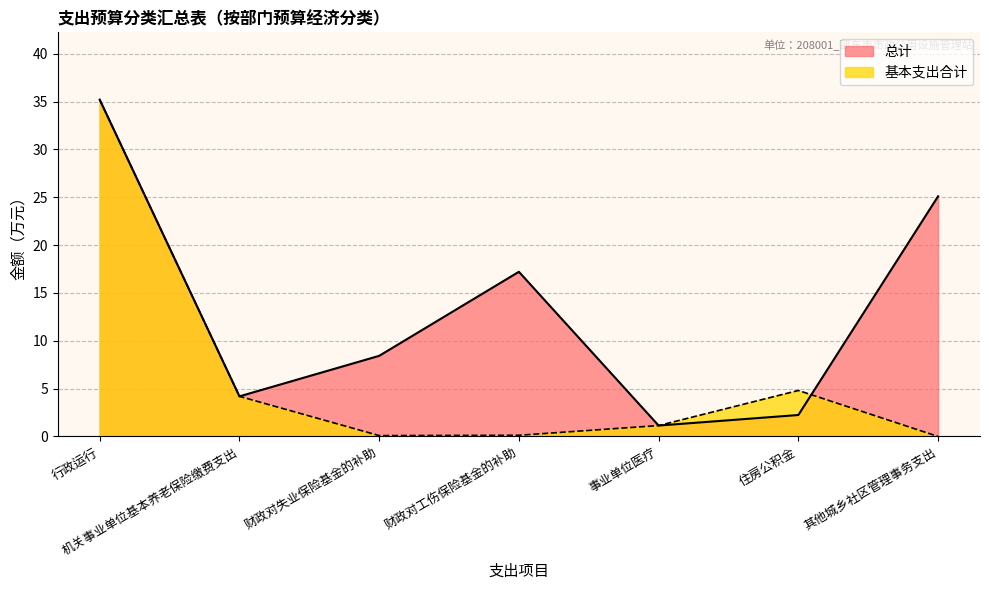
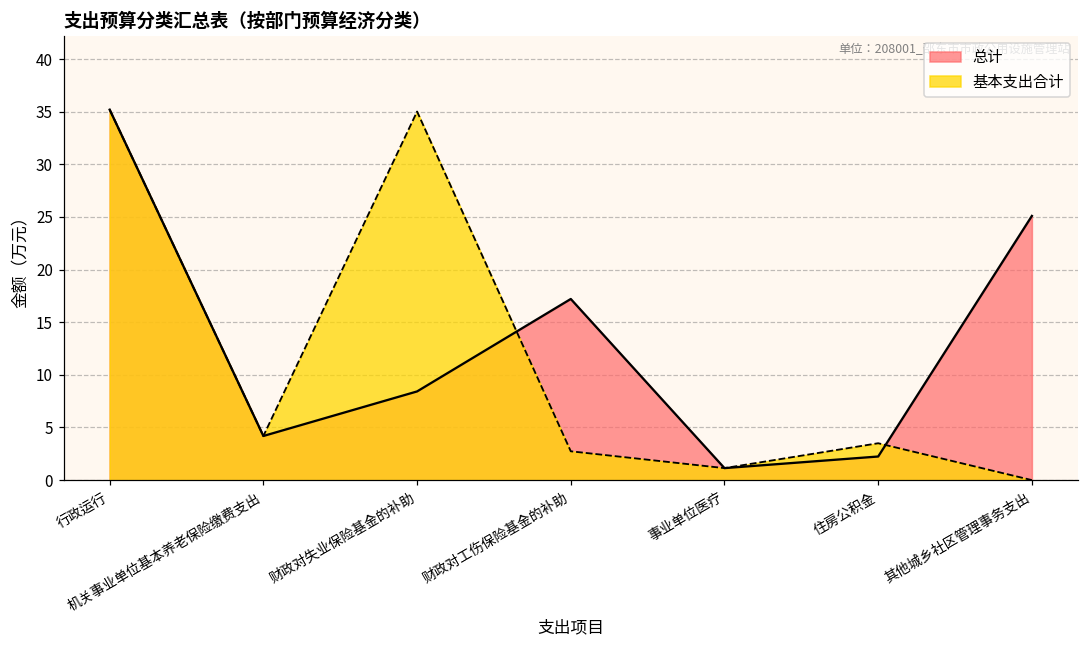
  {
    "总计": {
      "财政对失业保险基金的补助": 8,
      "财政对工伤保险基金的补助": 17,
      "住房公积金": 2,
      "其他城乡社区管理事务支出": 25
    },
    "基本支出合计": {
-     "财政对失业保险基金的补助": 0,
-     "财政对工伤保险基金的补助": 0,
-     "住房公积金": 5,
+     "财政对失业保险基金的补助": 35,
+     "财政对工伤保险基金的补助": 3,
+     "住房公积金": 4,
      "其他城乡社区管理事务支出": 0
    }
  }
